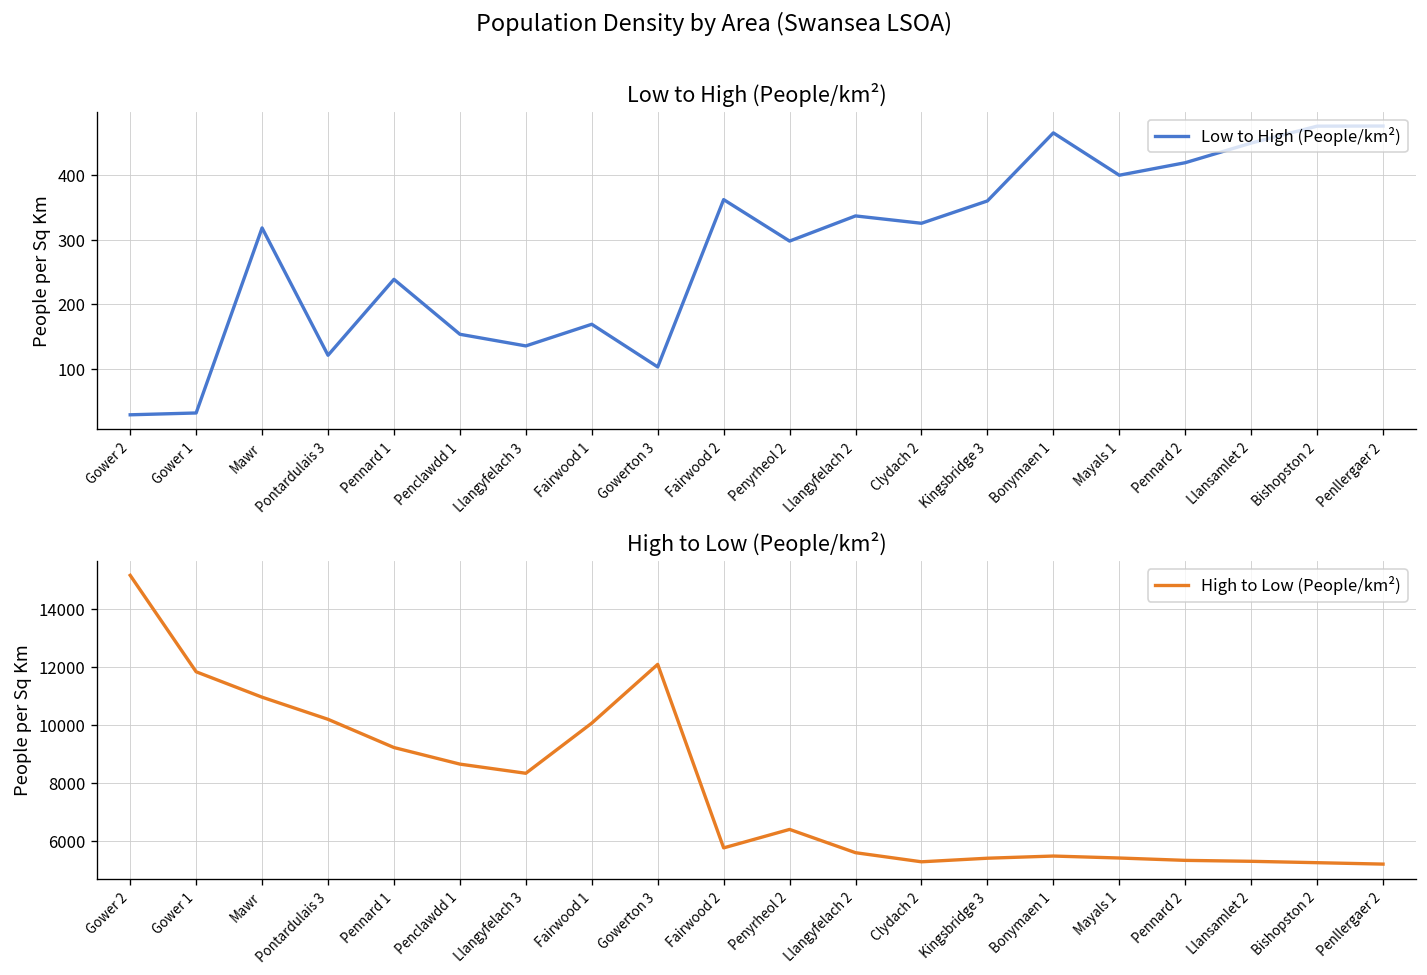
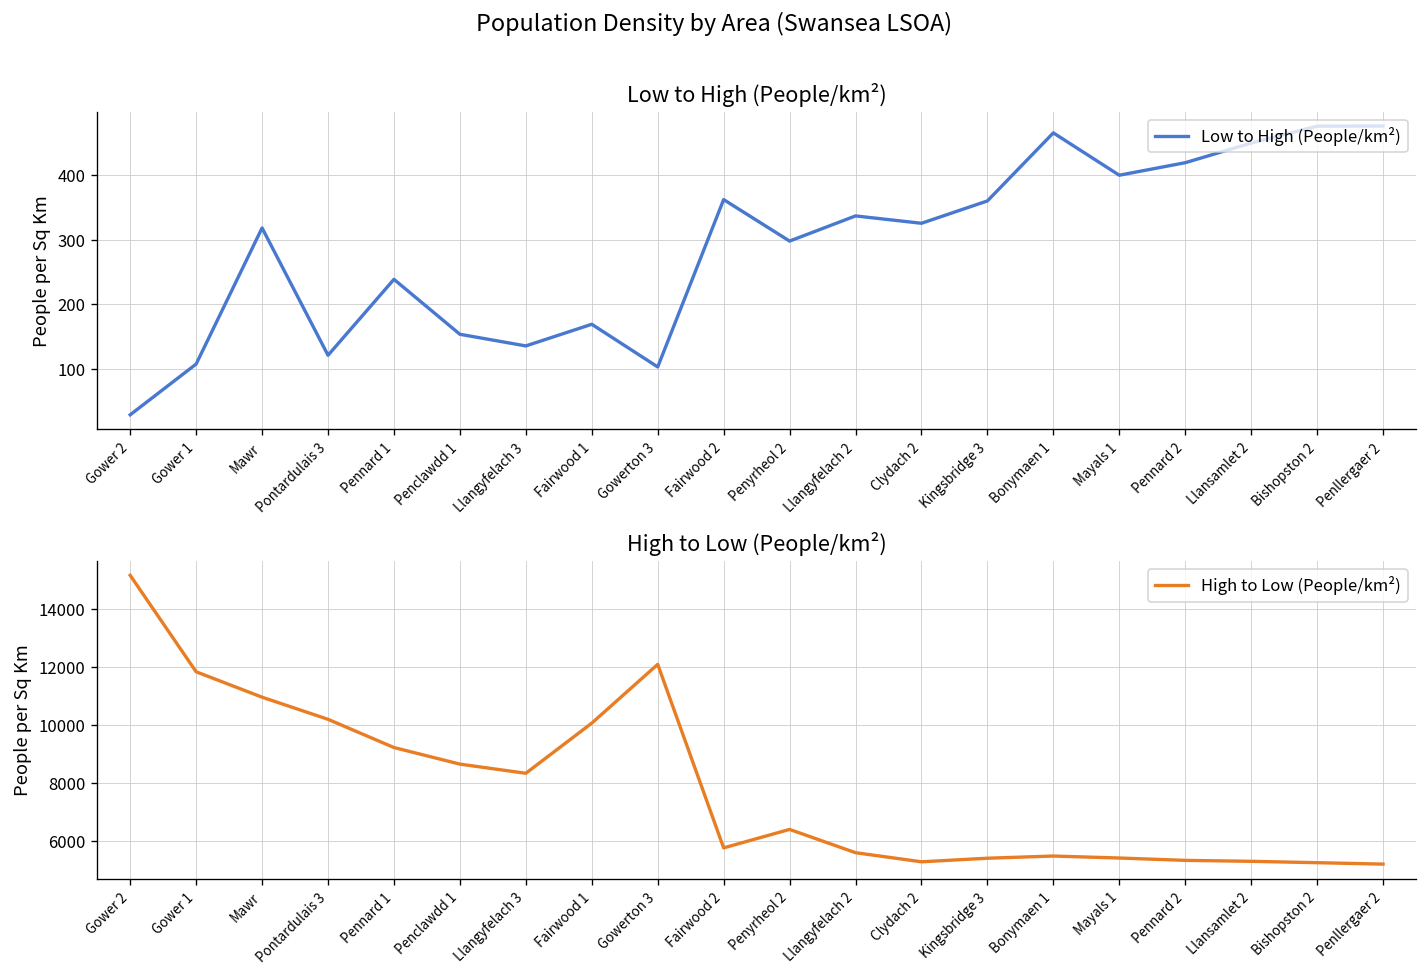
  {
    "Low to High (People/km²)": {
      "Gower 2": 30,
-     "Gower 1": 30,
+     "Gower 1": 110,
      "Mawr": 320,
      "Pontardulais 3": 120,
      "Pennard 1": 240,
      "Penclawdd 1": 150,
      "Llangyfelach 3": 140,
      "Fairwood 1": 170,
      "Gowerton 3": 100,
      "Fairwood 2": 360,
      "Penyrheol 2": 300,
      "Llangyfelach 2": 340,
      "Clydach 2": 330,
      "Kingsbridge 3": 360,
      "Bonymaen 1": 470,
      "Mayals 1": 400,
      "Pennard 2": 420
    },
    "High to Low (People/km²)": {
      "Gower 2": 15200,
      "Gower 1": 11800,
      "Mawr": 11000,
      "Pontardulais 3": 10200,
      "Pennard 1": 9200,
      "Penclawdd 1": 8700,
      "Llangyfelach 3": 8300,
      "Fairwood 1": 10100,
      "Gowerton 3": 12100,
      "Fairwood 2": 5800,
      "Penyrheol 2": 6400,
      "Llangyfelach 2": 5600,
      "Clydach 2": 5300,
      "Kingsbridge 3": 5400,
      "Bonymaen 1": 5500,
      "Mayals 1": 5400,
      "Pennard 2": 5300,
      "Llansamlet 2": 5300,
      "Bishopston 2": 5300,
      "Penllergaer 2": 5200
    }
  }
